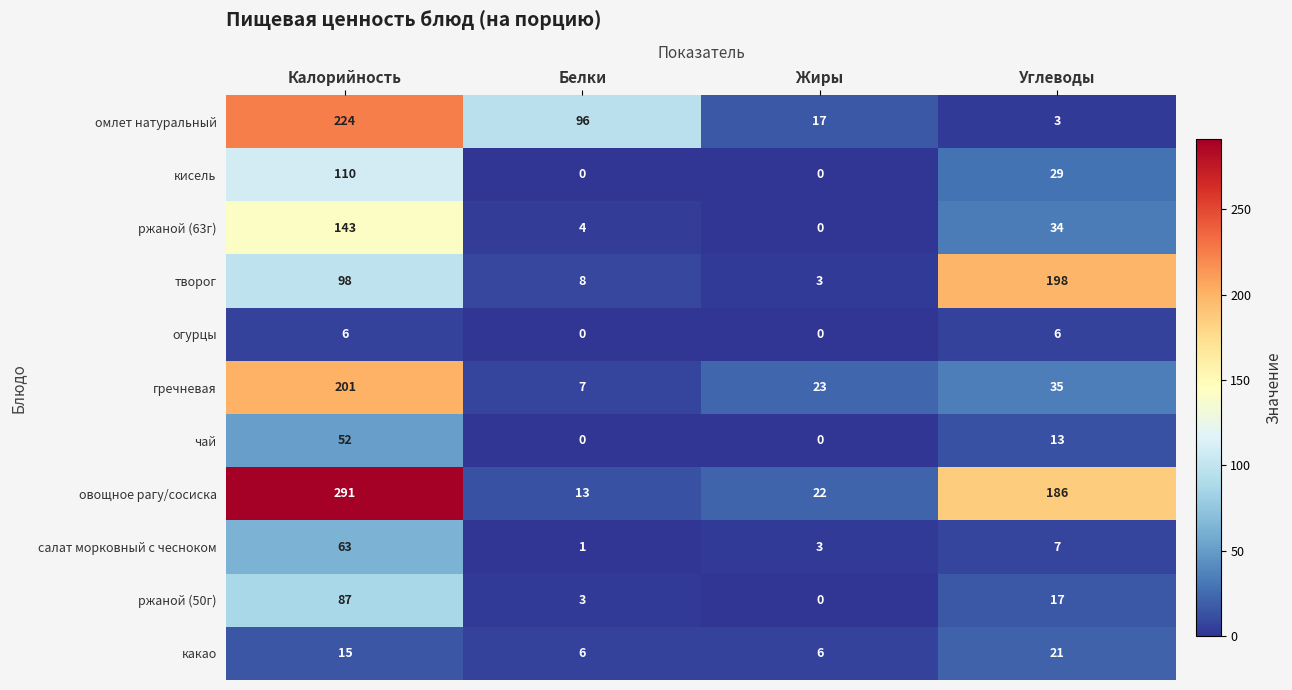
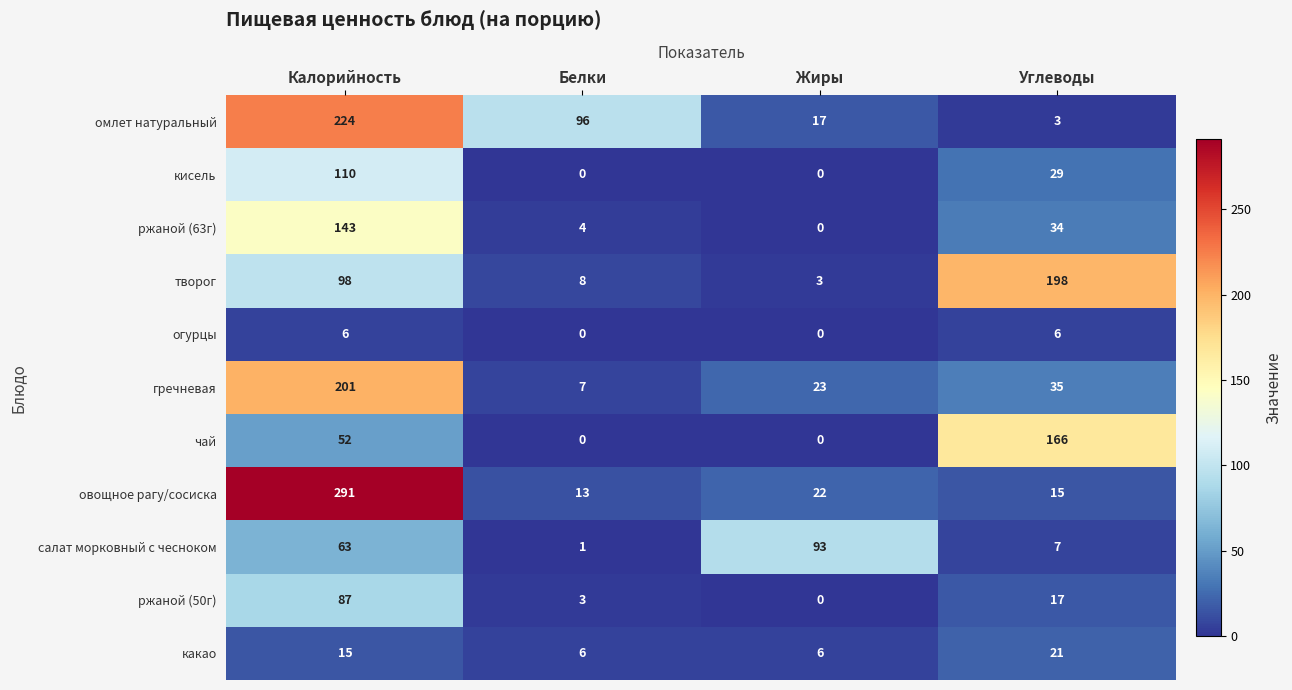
  {
    "омлет натуральный": {
      "Калорийность": 224,
      "Белки": 96,
      "Жиры": 17,
      "Углеводы": 3
    },
    "кисель": {
      "Калорийность": 110,
      "Белки": 0,
      "Жиры": 0,
      "Углеводы": 29
    },
    "ржаной (63г)": {
      "Калорийность": 143,
      "Белки": 4,
      "Жиры": 0,
      "Углеводы": 34
    },
    "творог": {
      "Калорийность": 98,
      "Белки": 8,
      "Жиры": 3,
      "Углеводы": 198
    },
    "огурцы": {
      "Калорийность": 6,
      "Белки": 0,
      "Жиры": 0,
      "Углеводы": 6
    },
    "гречневая": {
      "Калорийность": 201,
      "Белки": 7,
      "Жиры": 23,
      "Углеводы": 35
    },
    "чай": {
      "Калорийность": 52,
      "Белки": 0,
      "Жиры": 0,
-     "Углеводы": 13
+     "Углеводы": 166
    },
    "овощное рагу/сосиска": {
      "Калорийность": 291,
      "Белки": 13,
      "Жиры": 22,
-     "Углеводы": 186
+     "Углеводы": 15
    },
    "салат морковный с чесноком": {
      "Калорийность": 63,
      "Белки": 1,
-     "Жиры": 3,
+     "Жиры": 93,
      "Углеводы": 7
    },
    "ржаной (50г)": {
      "Калорийность": 87,
      "Белки": 3,
      "Жиры": 0,
      "Углеводы": 17
    },
    "какао": {
      "Калорийность": 15,
      "Белки": 6,
      "Жиры": 6,
      "Углеводы": 21
    }
  }
